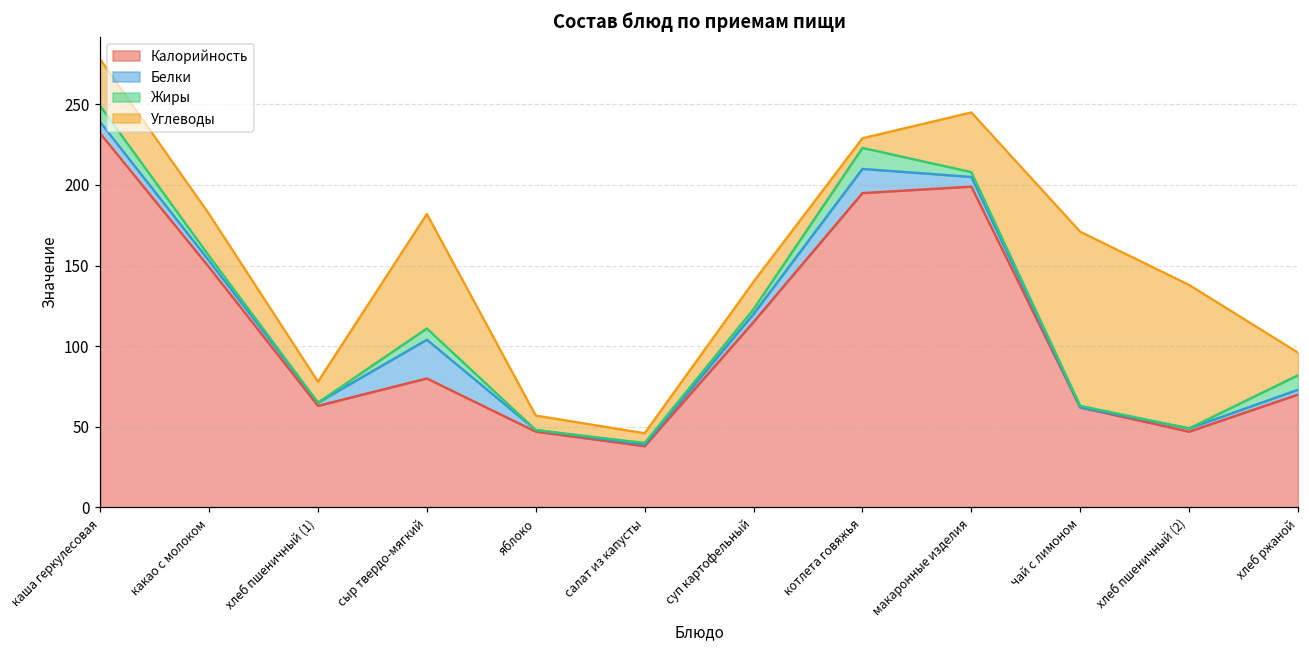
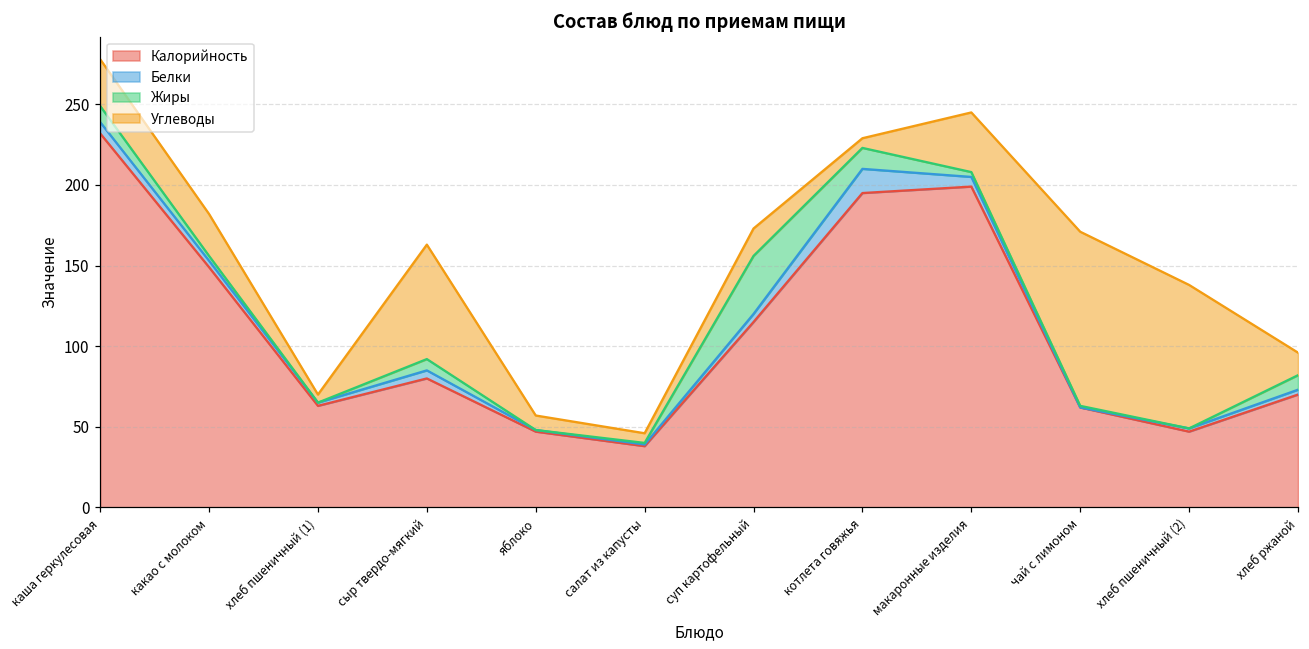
  {
    "Калорийность": {
      "каша геркулесовая": 232,
      "какао с молоком": 149,
      "хлеб пшеничный (1)": 63,
      "сыр твердо-мягкий": 80,
      "суп картофельный": 115,
      "котлета говяжья": 195,
      "макаронные изделия": 199,
      "хлеб пшеничный (2)": 47,
      "хлеб ржаной": 70
    },
    "Белки": {
      "каша геркулесовая": 7,
      "какао с молоком": 4,
-     "сыр твердо-мягкий": 24,
+     "сыр твердо-мягкий": 5,
      "суп картофельный": 5,
      "котлета говяжья": 15,
      "макаронные изделия": 6,
      "хлеб ржаной": 3
    },
    "Жиры": {
      "каша геркулесовая": 10,
      "какао с молоком": 3,
      "сыр твердо-мягкий": 7,
-     "суп картофельный": 3,
+     "суп картофельный": 36,
      "котлета говяжья": 13,
      "макаронные изделия": 3,
      "хлеб ржаной": 9
    },
    "Углеводы": {
      "каша геркулесовая": 29,
      "какао с молоком": 26,
-     "хлеб пшеничный (1)": 13,
+     "хлеб пшеничный (1)": 5,
      "сыр твердо-мягкий": 71,
      "яблоко": 9,
      "салат из капусты": 6,
      "суп картофельный": 17,
      "котлета говяжья": 6,
      "макаронные изделия": 37,
      "чай с лимоном": 108,
      "хлеб пшеничный (2)": 89,
      "хлеб ржаной": 14
    }
  }
